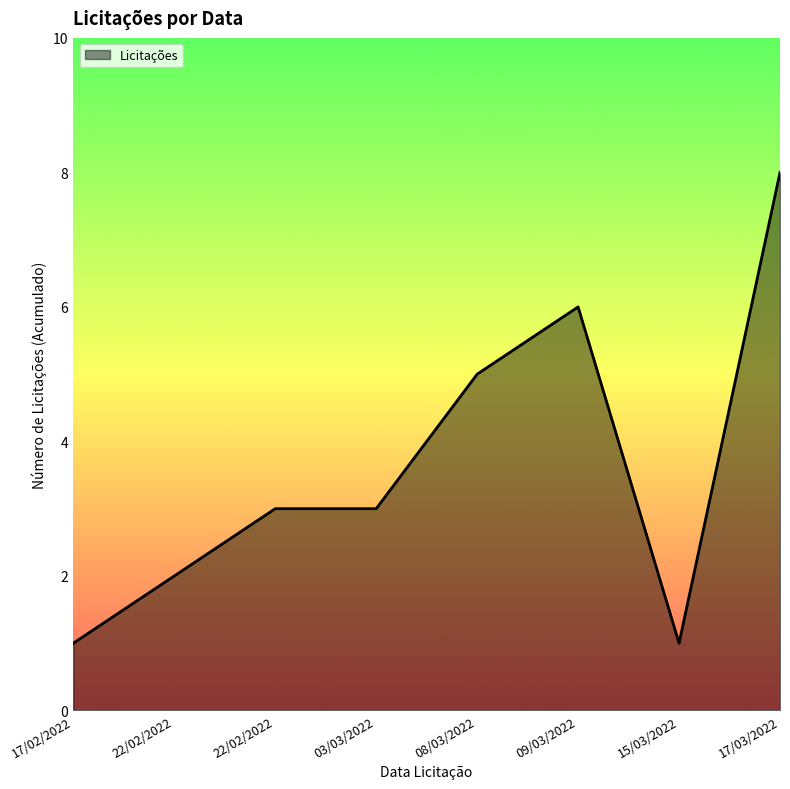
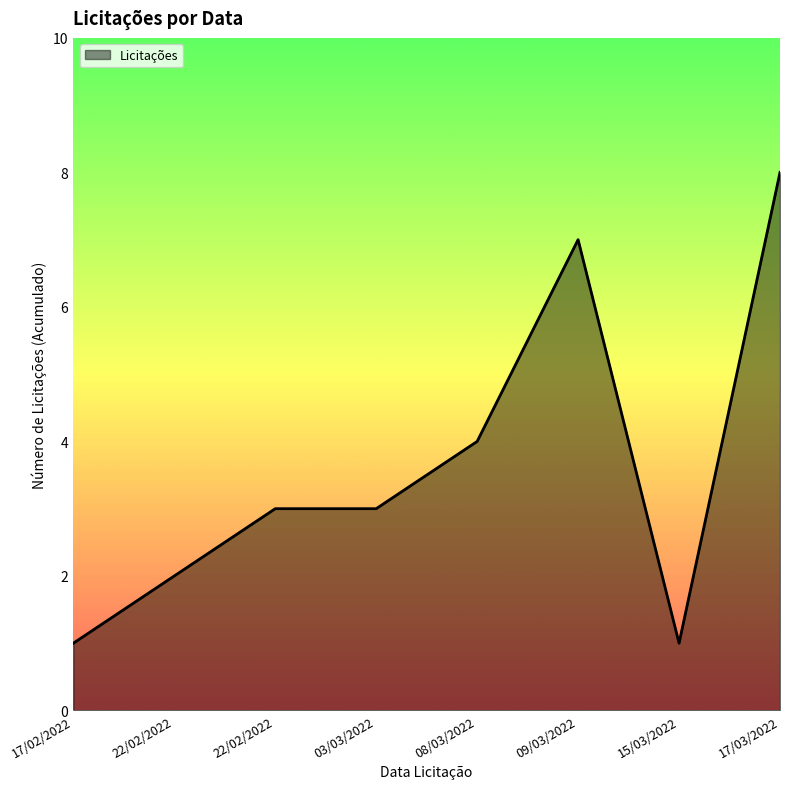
  {
    "17/02/2022": 1,
    "03/03/2022": 3,
-   "08/03/2022": 5,
-   "09/03/2022": 6,
+   "08/03/2022": 4,
+   "09/03/2022": 7,
    "15/03/2022": 1,
    "17/03/2022": 8
  }
